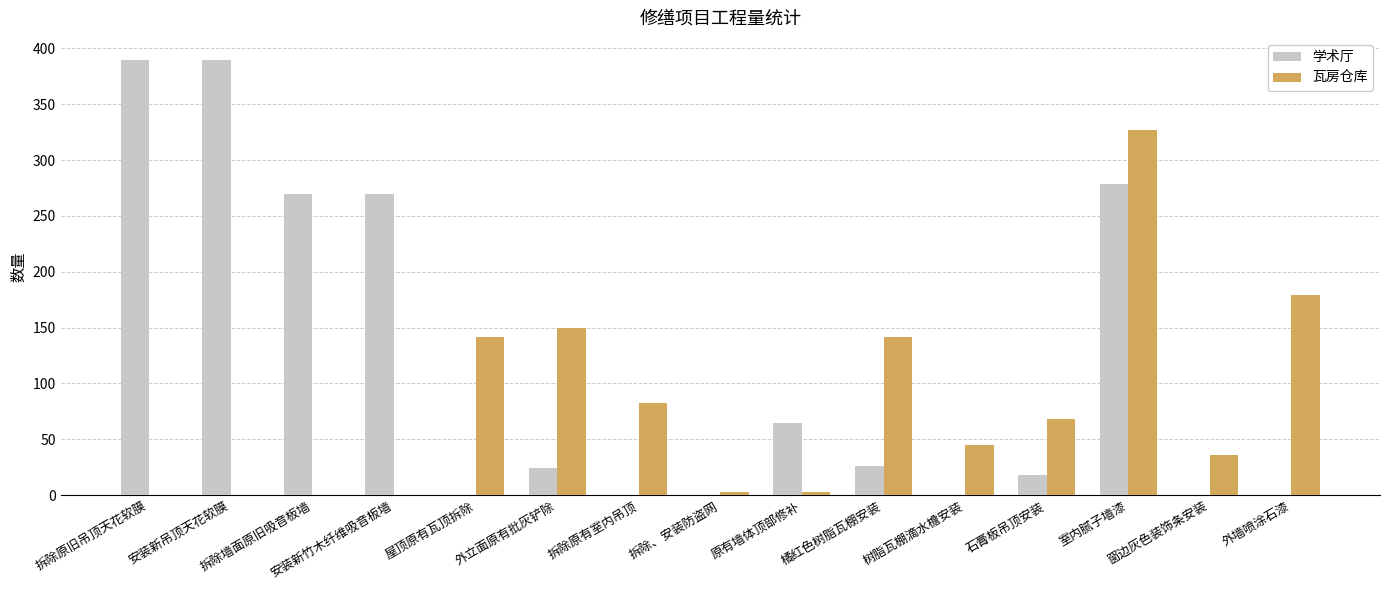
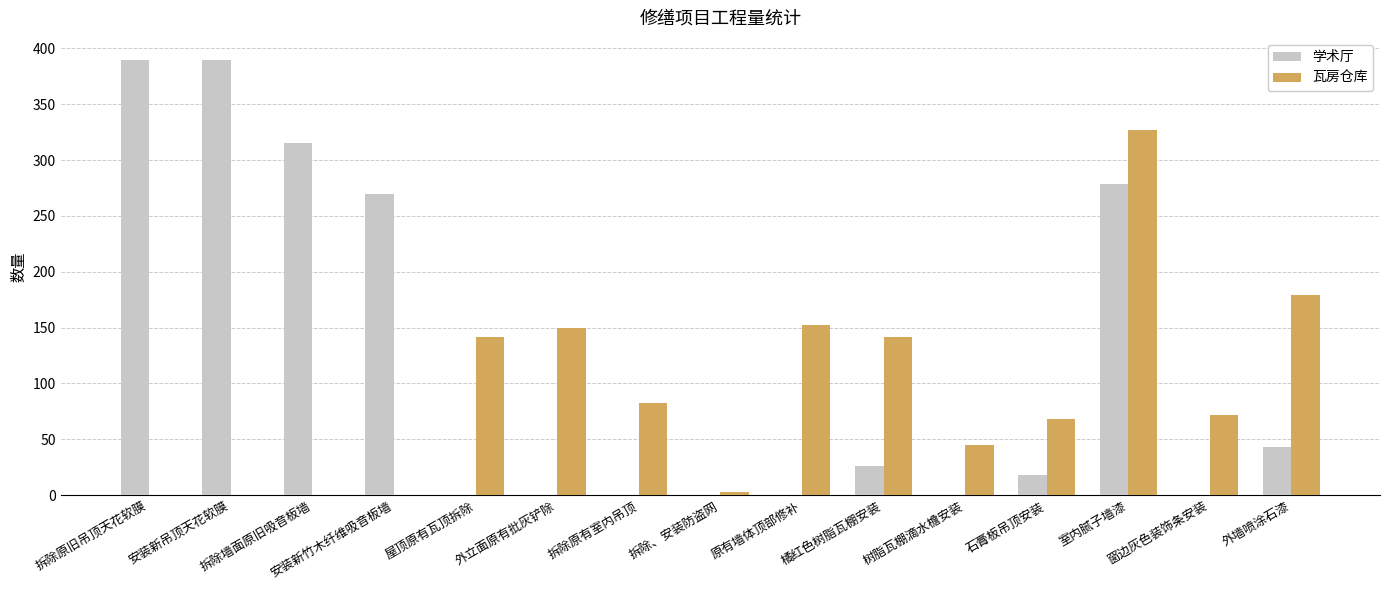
  {
    "学术厅": {
      "拆除原旧吊顶天花软膜": 390,
      "安装新吊顶天花软膜": 390,
-     "拆除墙面原旧吸音板墙": 269,
+     "拆除墙面原旧吸音板墙": 315,
      "安装新竹木纤维吸音板墙": 269,
      "屋顶原有瓦顶拆除": 0,
-     "外立面原有批灰铲除": 24,
+     "外立面原有批灰铲除": 0,
      "拆除原有室内吊顶": 0,
      "拆除、安装防盗网": 0,
-     "原有墙体顶部修补": 65,
+     "原有墙体顶部修补": 0,
      "橘红色树脂瓦棚安装": 26,
      "树脂瓦棚滴水檐安装": 0,
      "石膏板吊顶安装": 18,
      "室内腻子墙漆": 279,
      "窗边灰色装饰条安装": 0,
-     "外墙喷涂石漆": 0
+     "外墙喷涂石漆": 43
    },
    "瓦房仓库": {
      "拆除原旧吊顶天花软膜": 0,
      "安装新吊顶天花软膜": 0,
      "拆除墙面原旧吸音板墙": 0,
      "安装新竹木纤维吸音板墙": 0,
      "屋顶原有瓦顶拆除": 142,
      "外立面原有批灰铲除": 150,
      "拆除原有室内吊顶": 83,
      "拆除、安装防盗网": 3,
-     "原有墙体顶部修补": 3,
+     "原有墙体顶部修补": 152,
      "橘红色树脂瓦棚安装": 142,
      "树脂瓦棚滴水檐安装": 45,
      "石膏板吊顶安装": 68,
      "室内腻子墙漆": 327,
-     "窗边灰色装饰条安装": 36,
+     "窗边灰色装饰条安装": 72,
      "外墙喷涂石漆": 179
    }
  }
